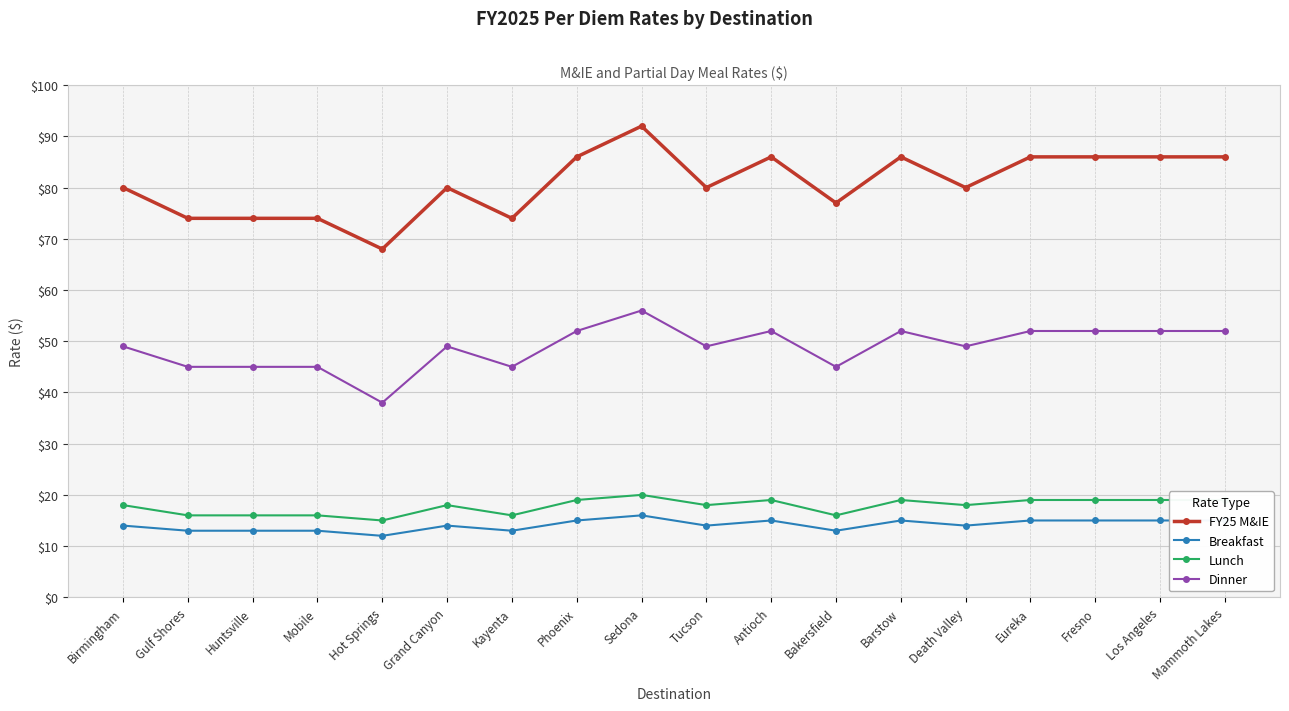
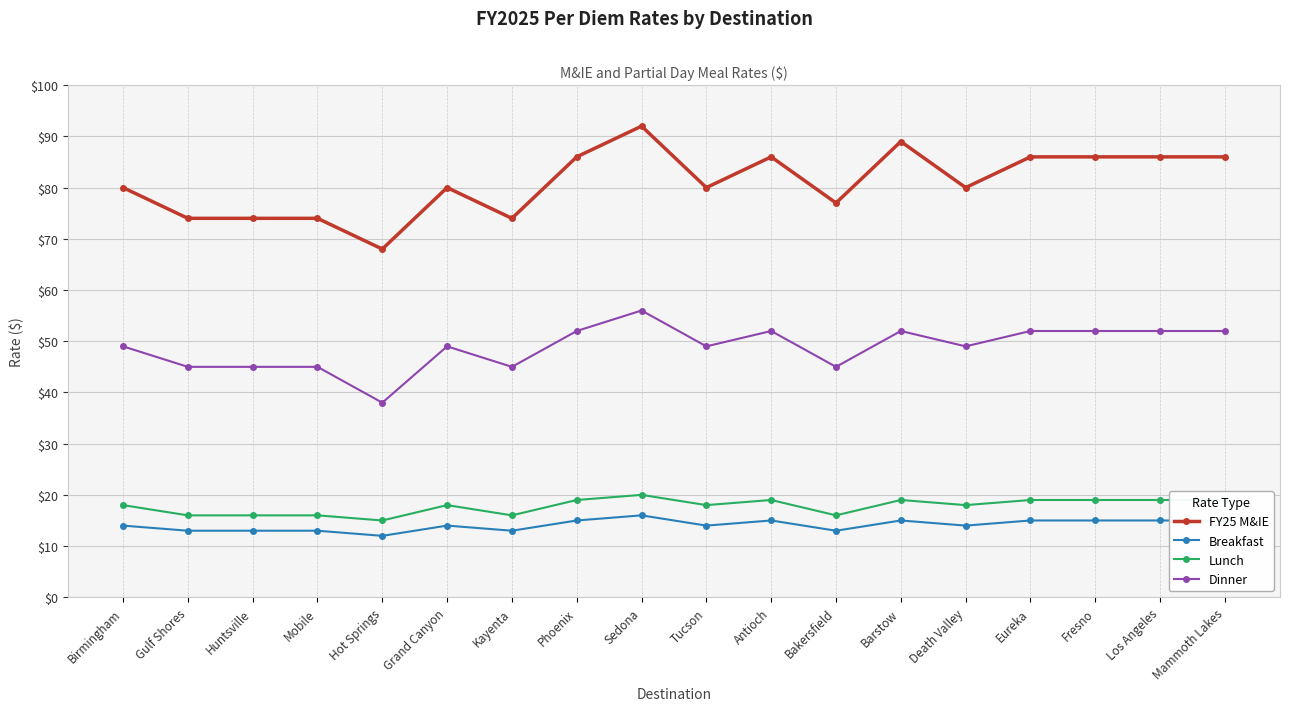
  {
    "FY25 M&IE": {
      "Birmingham": "$80",
      "Gulf Shores": "$74",
      "Huntsville": "$74",
      "Mobile": "$74",
      "Hot Springs": "$68",
      "Grand Canyon": "$80",
      "Kayenta": "$74",
      "Phoenix": "$86",
      "Sedona": "$92",
      "Tucson": "$80",
      "Antioch": "$86",
      "Bakersfield": "$77",
-     "Barstow": "$86",
+     "Barstow": "$89",
      "Death Valley": "$80",
      "Eureka": "$86",
      "Fresno": "$86",
      "Los Angeles": "$86",
      "Mammoth Lakes": "$86"
    },
    "Breakfast": {
      "Birmingham": "$14",
      "Gulf Shores": "$13",
      "Huntsville": "$13",
      "Mobile": "$13",
      "Hot Springs": "$12",
      "Grand Canyon": "$14",
      "Kayenta": "$13",
      "Phoenix": "$15",
      "Sedona": "$16",
      "Tucson": "$14",
      "Antioch": "$15",
      "Bakersfield": "$13",
      "Barstow": "$15",
      "Death Valley": "$14",
      "Eureka": "$15",
      "Fresno": "$15",
      "Los Angeles": "$15"
    },
    "Lunch": {
      "Birmingham": "$18",
      "Gulf Shores": "$16",
      "Huntsville": "$16",
      "Mobile": "$16",
      "Hot Springs": "$15",
      "Grand Canyon": "$18",
      "Kayenta": "$16",
      "Phoenix": "$19",
      "Sedona": "$20",
      "Tucson": "$18",
      "Antioch": "$19",
      "Bakersfield": "$16",
      "Barstow": "$19",
      "Death Valley": "$18",
      "Eureka": "$19",
      "Fresno": "$19",
      "Los Angeles": "$19"
    },
    "Dinner": {
      "Birmingham": "$49",
      "Gulf Shores": "$45",
      "Huntsville": "$45",
      "Mobile": "$45",
      "Hot Springs": "$38",
      "Grand Canyon": "$49",
      "Kayenta": "$45",
      "Phoenix": "$52",
      "Sedona": "$56",
      "Tucson": "$49",
      "Antioch": "$52",
      "Bakersfield": "$45",
      "Barstow": "$52",
      "Death Valley": "$49",
      "Eureka": "$52",
      "Fresno": "$52",
      "Los Angeles": "$52",
      "Mammoth Lakes": "$52"
    }
  }
